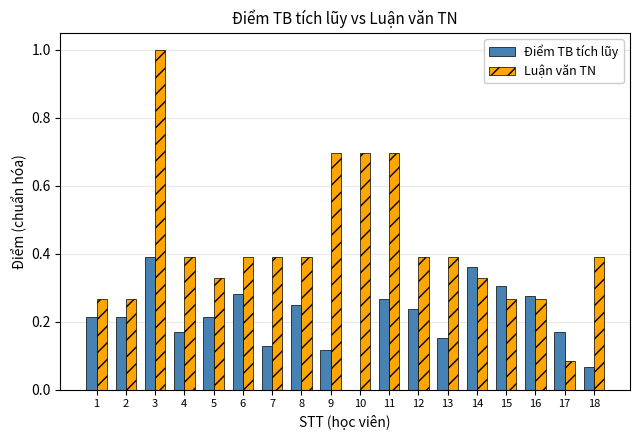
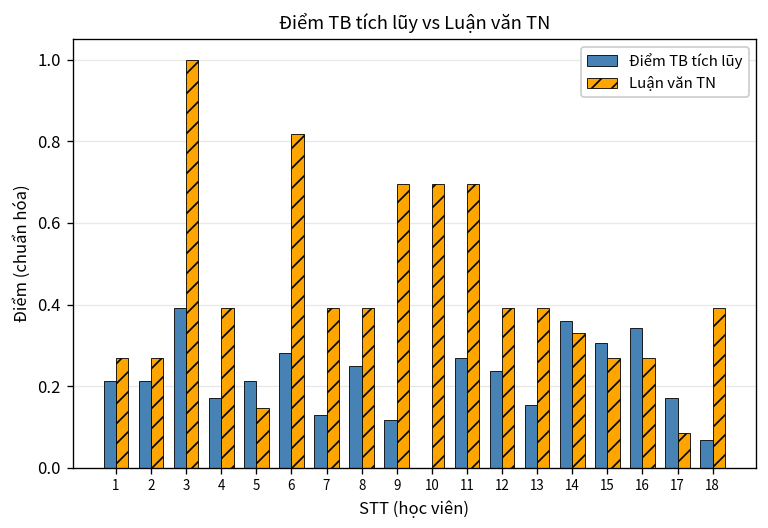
  {
    "Điểm TB tích lũy": {
      "1": 0.21,
      "2": 0.21,
      "3": 0.39,
      "4": 0.17,
      "5": 0.21,
      "6": 0.28,
      "7": 0.13,
      "8": 0.25,
      "9": 0.12,
      "10": 0.00,
      "11": 0.27,
      "12": 0.24,
      "13": 0.15,
      "14": 0.36,
      "15": 0.30,
-     "16": 0.27,
+     "16": 0.34,
      "17": 0.17,
      "18": 0.07
    },
    "Luận văn TN": {
      "1": 0.27,
      "2": 0.27,
      "3": 1.00,
      "4": 0.39,
-     "5": 0.33,
-     "6": 0.39,
+     "5": 0.15,
+     "6": 0.82,
      "7": 0.39,
      "8": 0.39,
      "9": 0.70,
      "10": 0.70,
      "11": 0.70,
      "12": 0.39,
      "13": 0.39,
      "14": 0.33,
      "15": 0.27,
      "16": 0.27,
      "17": 0.09,
      "18": 0.39
    }
  }
